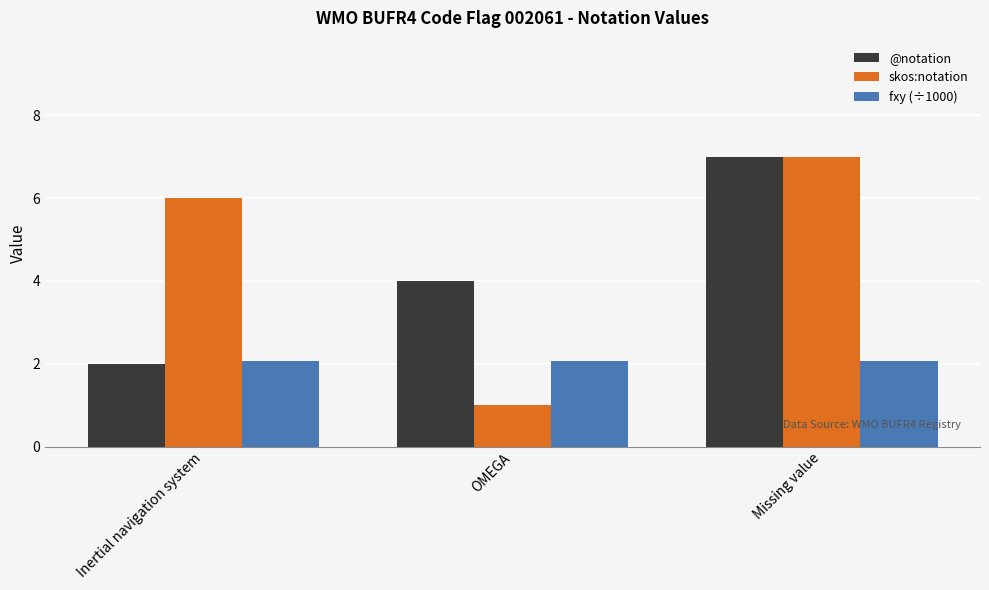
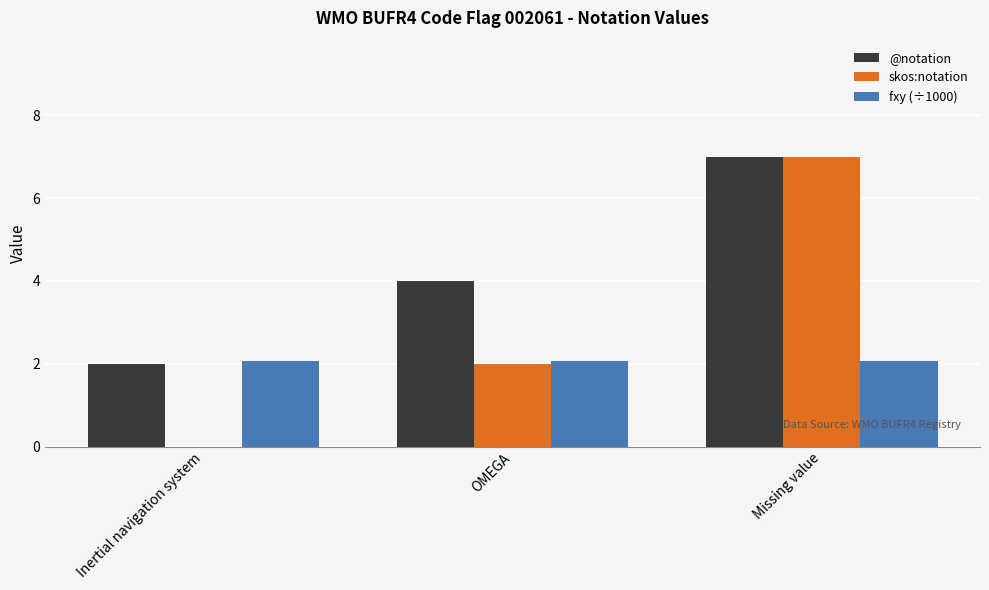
  {
    "@notation": {
      "Inertial navigation system": 2,
      "OMEGA": 4,
      "Missing value": 7
    },
    "skos:notation": {
-     "Inertial navigation system": 6,
-     "OMEGA": 1,
+     "Inertial navigation system": 0,
+     "OMEGA": 2,
      "Missing value": 7
    },
    "fxy (÷1000)": {
      "Inertial navigation system": 2.1,
      "OMEGA": 2.1,
      "Missing value": 2.1
    }
  }
